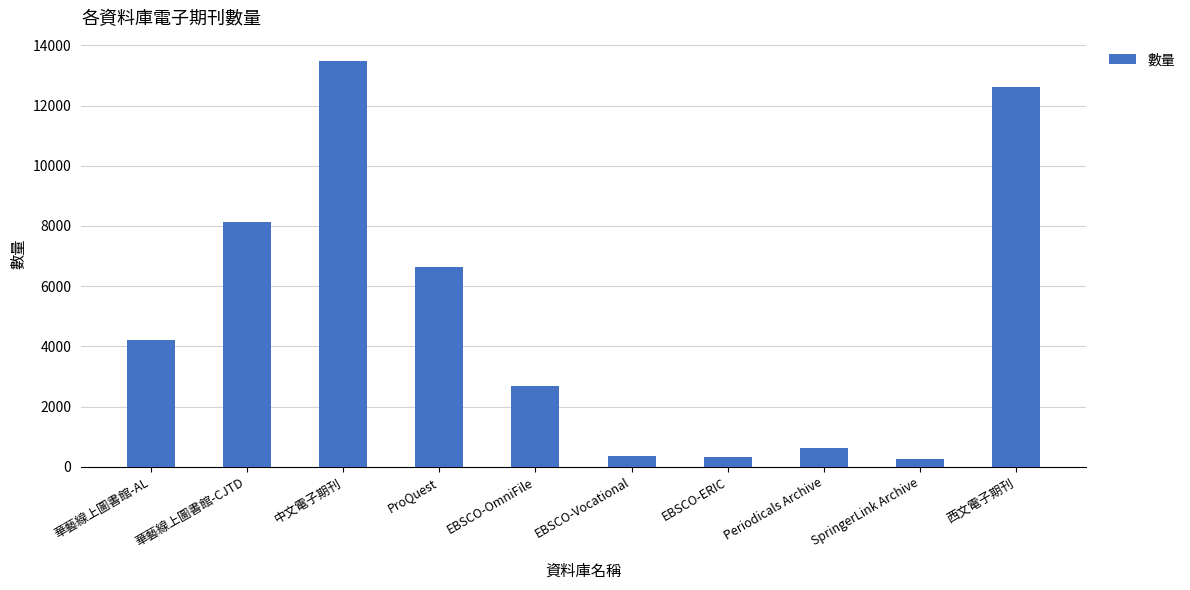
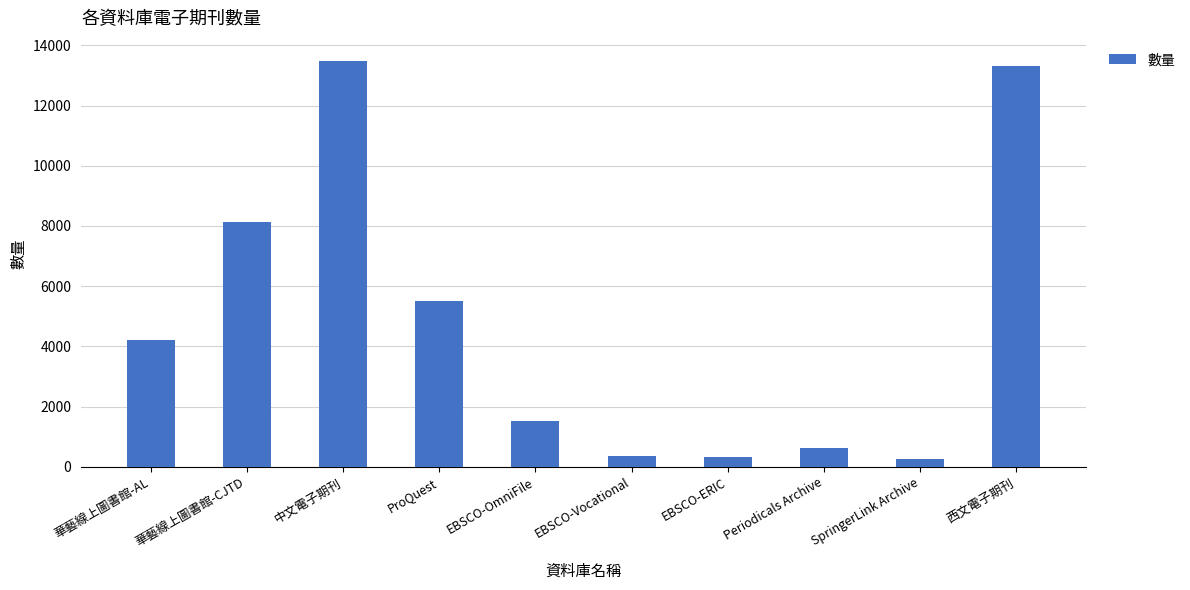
  {
    "華藝線上圖書館-AL": 4200,
    "華藝線上圖書館-CJTD": 8100,
    "中文電子期刊": 13500,
-   "ProQuest": 6600,
-   "EBSCO-OmniFile": 2700,
+   "ProQuest": 5500,
+   "EBSCO-OmniFile": 1500,
    "EBSCO-Vocational": 300,
    "EBSCO-ERIC": 300,
    "Periodicals Archive": 600,
    "SpringerLink Archive": 300,
-   "西文電子期刊": 12600
+   "西文電子期刊": 13300
  }
